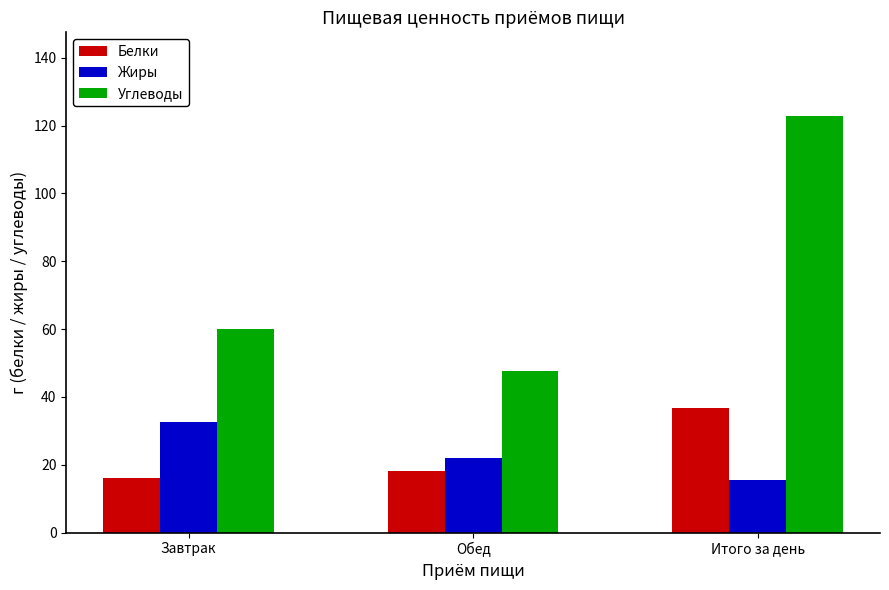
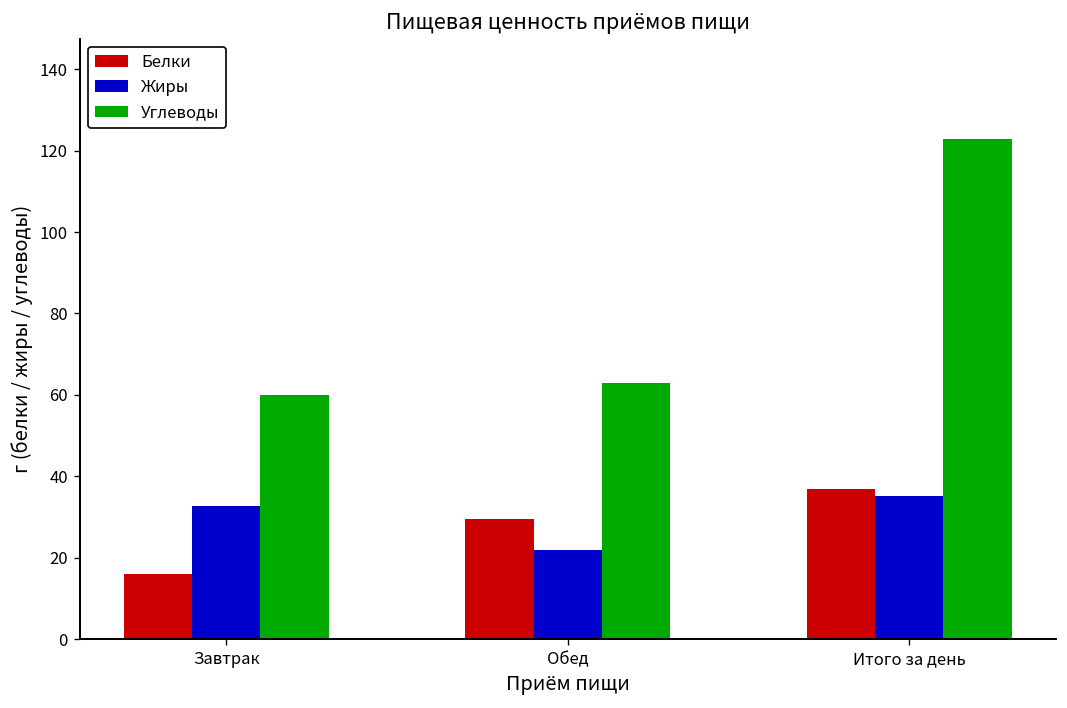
  {
    "Белки": {
      "Завтрак": 16,
-     "Обед": 18,
+     "Обед": 30,
      "Итого за день": 37
    },
    "Жиры": {
      "Завтрак": 33,
      "Обед": 22,
-     "Итого за день": 16
+     "Итого за день": 35
    },
    "Углеводы": {
      "Завтрак": 60,
-     "Обед": 48,
+     "Обед": 63,
      "Итого за день": 123
    }
  }
